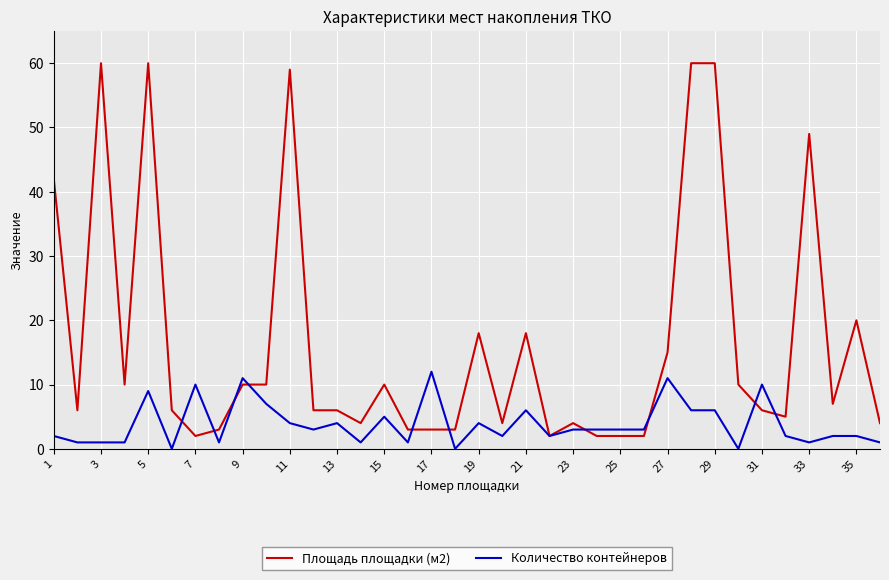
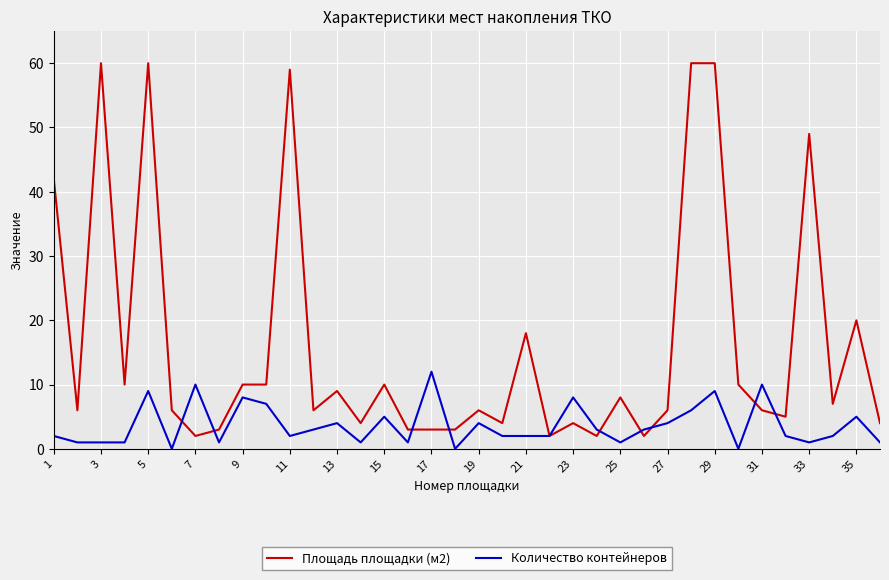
  {
    "Площадь площадки (м2)": {
      "1": 42,
      "3": 60,
      "5": 60,
      "7": 2,
      "9": 10,
      "11": 59,
-     "13": 6,
+     "13": 9,
      "15": 10,
      "17": 3,
-     "19": 18,
+     "19": 6,
      "21": 18,
      "23": 4,
-     "25": 2,
-     "27": 15,
+     "25": 8,
+     "27": 6,
      "29": 60,
      "31": 6,
      "33": 49,
      "35": 20
    },
    "Количество контейнеров": {
      "1": 2,
      "3": 1,
      "5": 9,
      "7": 10,
-     "9": 11,
-     "11": 4,
+     "9": 8,
+     "11": 2,
      "13": 4,
      "15": 5,
      "17": 12,
      "19": 4,
-     "21": 6,
-     "23": 3,
-     "25": 3,
-     "27": 11,
-     "29": 6,
+     "21": 2,
+     "23": 8,
+     "25": 1,
+     "27": 4,
+     "29": 9,
      "31": 10,
      "33": 1,
-     "35": 2
+     "35": 5
    }
  }
